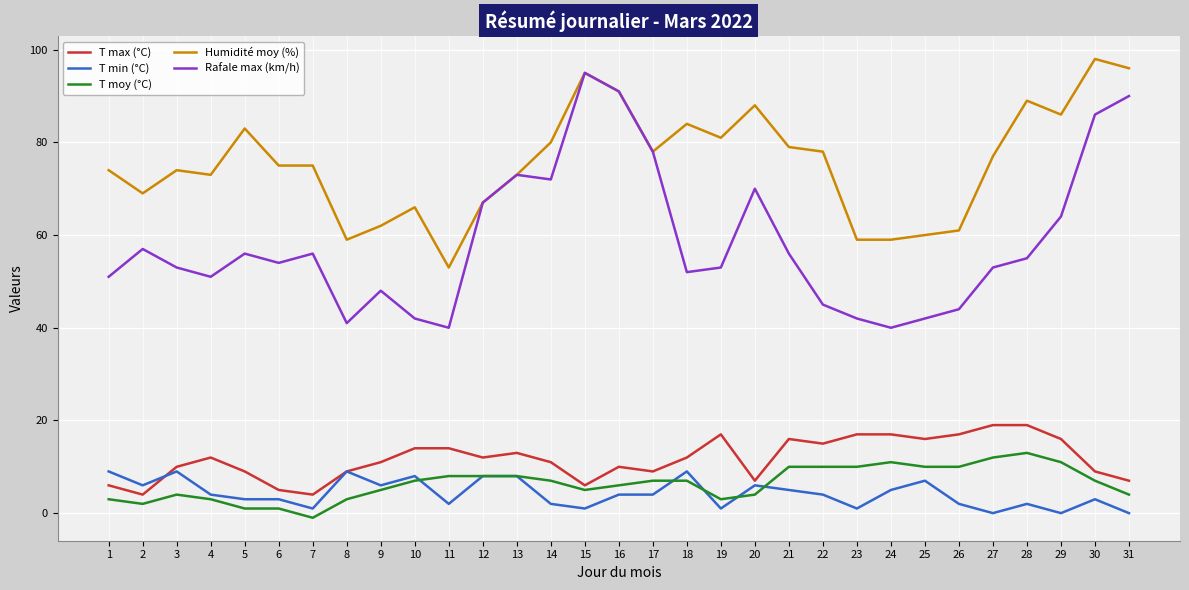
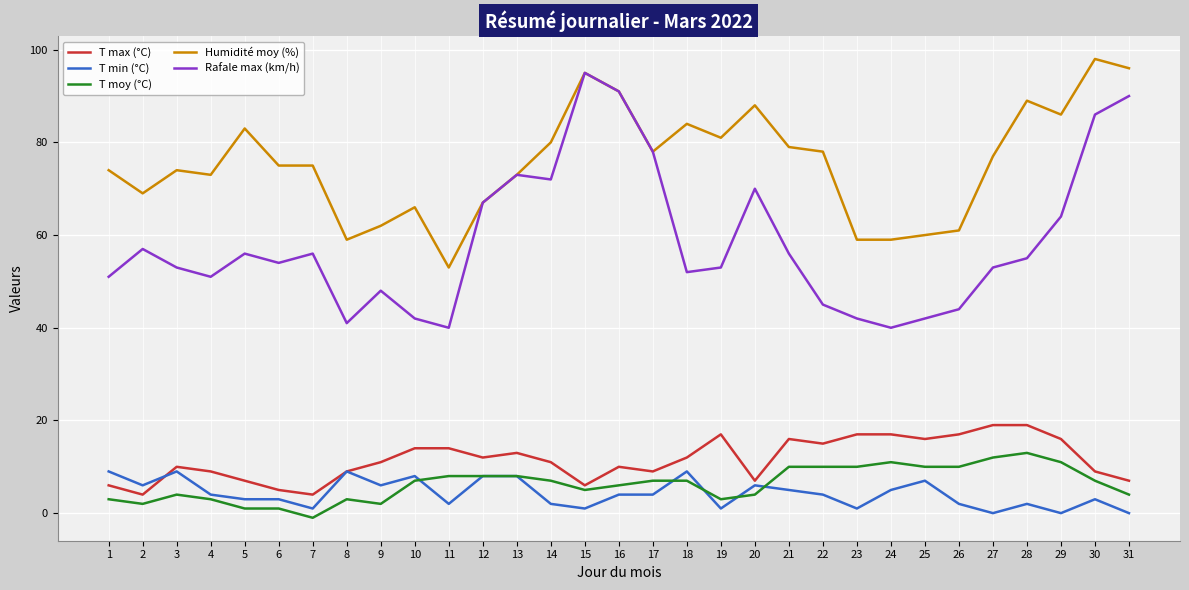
  {
    "T max (°C)": {
      "1": 6,
      "2": 4,
      "3": 10,
-     "4": 12,
-     "5": 9,
+     "4": 9,
+     "5": 7,
      "6": 5,
      "7": 4,
      "9": 11,
      "10": 14,
      "11": 14,
      "12": 12,
      "13": 13,
      "14": 11,
      "15": 6,
      "16": 10,
      "17": 9,
      "18": 12,
      "19": 17,
      "20": 7,
      "21": 16,
      "22": 15,
      "23": 17,
      "24": 17,
      "25": 16,
      "26": 17,
      "27": 19,
      "28": 19,
      "29": 16,
      "30": 9,
      "31": 7
    },
    "T min (°C)": {
      "1": 9,
      "2": 6,
      "3": 9,
      "4": 4,
      "5": 3,
      "6": 3,
      "7": 1,
      "9": 6,
      "10": 8,
      "11": 2,
      "14": 2,
      "15": 1,
      "16": 4,
      "17": 4,
      "18": 9,
      "19": 1,
      "20": 6,
      "21": 5,
      "22": 4,
      "23": 1,
      "24": 5,
      "25": 7,
      "26": 2,
      "27": 0,
      "28": 2,
      "29": 0,
      "30": 3,
      "31": 0
    },
    "T moy (°C)": {
      "1": 3,
      "2": 2,
      "3": 4,
      "4": 3,
      "5": 1,
      "6": 1,
      "7": -1,
      "8": 3,
-     "9": 5,
+     "9": 2,
      "10": 7,
      "11": 8,
      "14": 7,
      "15": 5,
      "16": 6,
      "17": 7,
      "18": 7,
      "19": 3,
      "20": 4,
      "21": 10,
      "22": 10,
      "23": 10,
      "24": 11,
      "25": 10,
      "26": 10,
      "27": 12,
      "28": 13,
      "29": 11,
      "30": 7,
      "31": 4
    },
    "Humidité moy (%)": {
      "1": 74,
      "2": 69,
      "3": 74,
      "4": 73,
      "5": 83,
      "6": 75,
      "7": 75,
      "8": 59,
      "9": 62,
      "10": 66,
      "11": 53,
      "14": 80,
      "18": 84,
      "19": 81,
      "20": 88,
      "21": 79,
      "22": 78,
      "23": 59,
      "24": 59,
      "25": 60,
      "26": 61,
      "27": 77,
      "28": 89,
      "29": 86,
      "30": 98,
      "31": 96
    },
    "Rafale max (km/h)": {
      "1": 51,
      "2": 57,
      "3": 53,
      "4": 51,
      "5": 56,
      "6": 54,
      "7": 56,
      "8": 41,
      "9": 48,
      "10": 42,
      "11": 40,
      "14": 72,
      "18": 52,
      "19": 53,
      "20": 70,
      "21": 56,
      "22": 45,
      "23": 42,
      "24": 40,
      "25": 42,
      "26": 44,
      "27": 53,
      "28": 55,
      "29": 64,
      "30": 86,
      "31": 90
    }
  }
